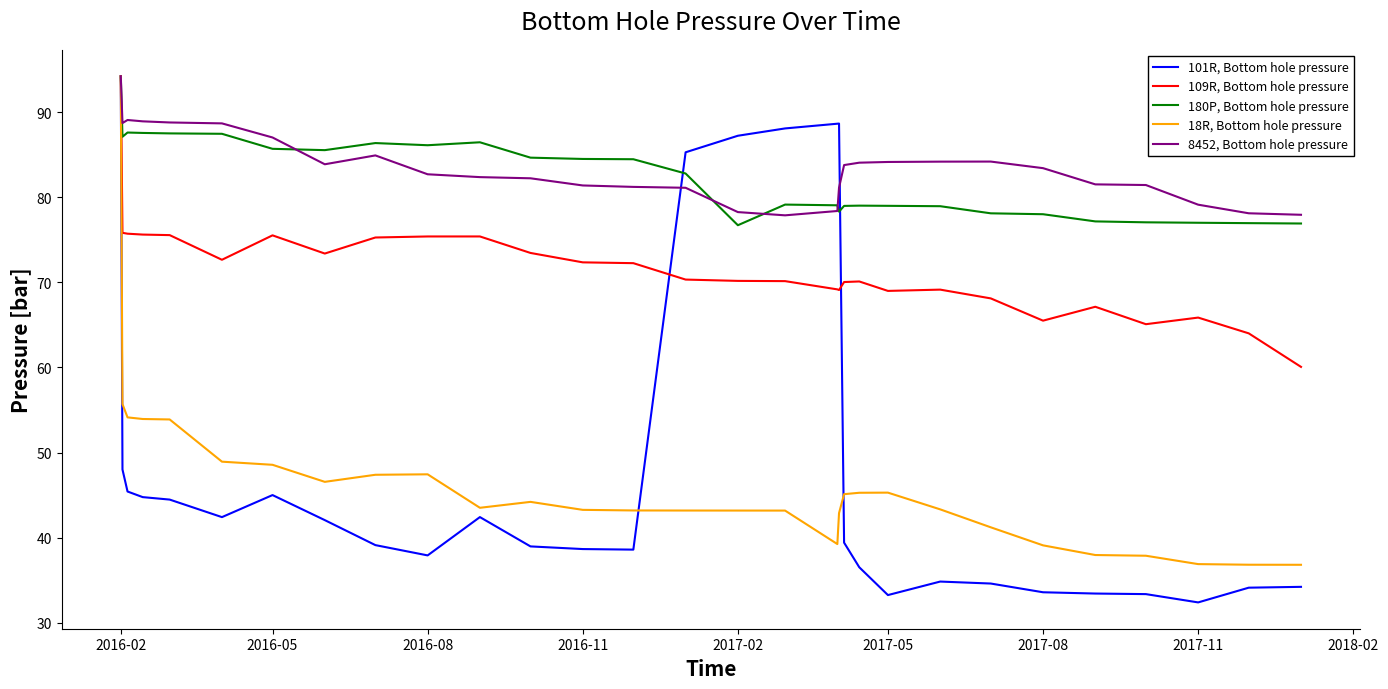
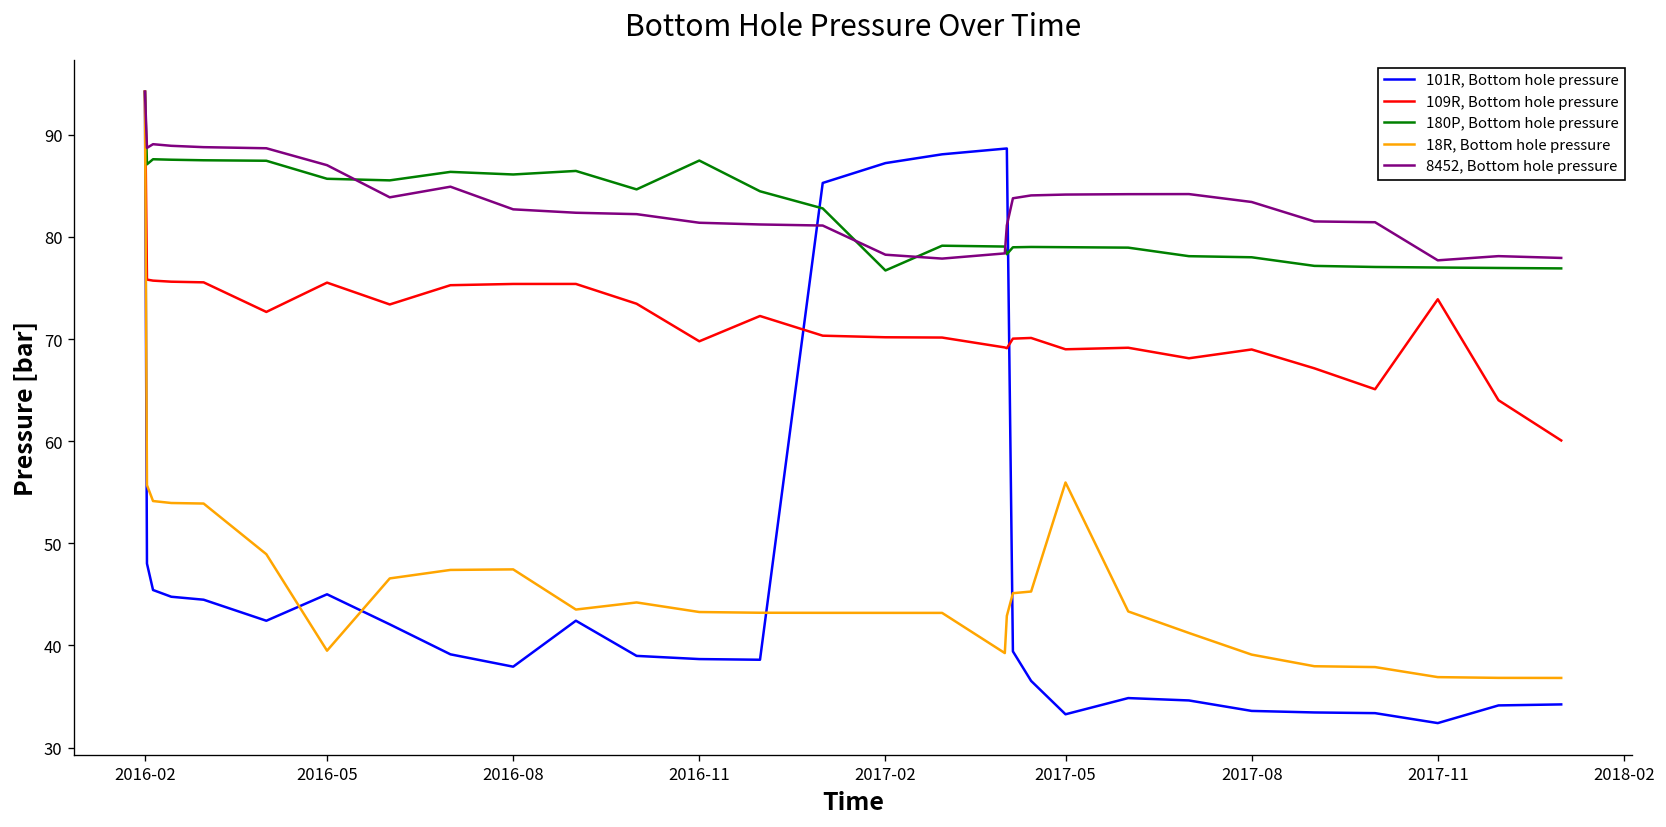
  {
    "101R, Bottom hole pressure": {
      "2016-05": 45,
      "2016-08": 38,
      "2016-11": 39,
      "2017-02": 87,
      "2017-05": 33,
      "2017-08": 34,
      "2017-11": 32
    },
    "109R, Bottom hole pressure": {
      "2016-05": 76,
      "2016-08": 75,
-     "2016-11": 72,
+     "2016-11": 70,
      "2017-02": 70,
      "2017-05": 69,
-     "2017-08": 66,
-     "2017-11": 66
+     "2017-08": 69,
+     "2017-11": 74
    },
    "180P, Bottom hole pressure": {
      "2016-05": 86,
      "2016-08": 86,
-     "2016-11": 84,
+     "2016-11": 87,
      "2017-02": 77,
      "2017-05": 79,
      "2017-08": 78,
      "2017-11": 77
    },
    "18R, Bottom hole pressure": {
-     "2016-05": 49,
+     "2016-05": 39,
      "2016-08": 47,
      "2016-11": 43,
      "2017-02": 43,
-     "2017-05": 45,
+     "2017-05": 56,
      "2017-08": 39,
      "2017-11": 37
    },
    "8452, Bottom hole pressure": {
      "2016-05": 87,
      "2016-08": 83,
      "2016-11": 81,
      "2017-02": 78,
      "2017-05": 84,
      "2017-08": 83,
-     "2017-11": 79
+     "2017-11": 78
    }
  }
